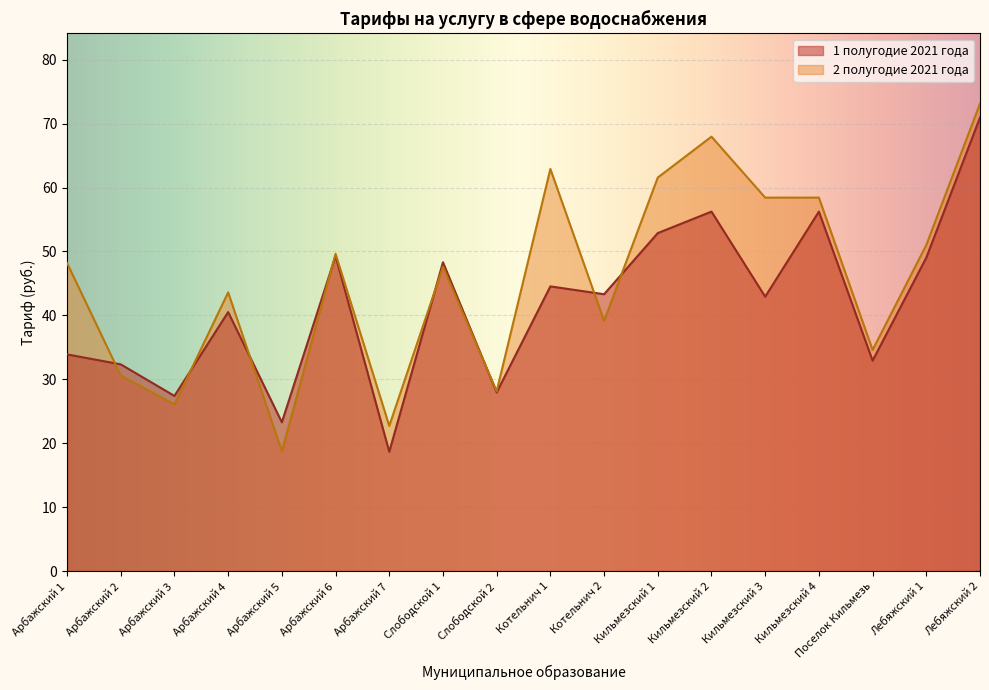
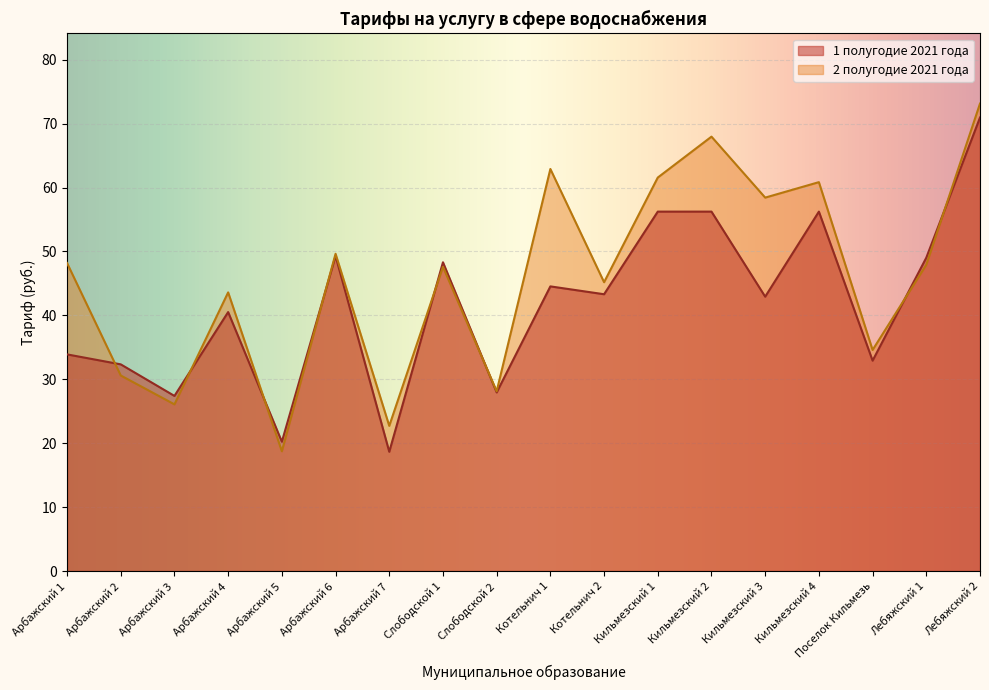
  {
    "1 полугодие 2021 года": {
      "Арбажский 1": 34,
      "Арбажский 2": 32,
      "Арбажский 3": 27,
      "Арбажский 4": 41,
-     "Арбажский 5": 23,
+     "Арбажский 5": 20,
      "Арбажский 7": 19,
      "Слободской 1": 48,
      "Котельнич 1": 45,
      "Котельнич 2": 43,
-     "Кильмезский 1": 53,
+     "Кильмезский 1": 56,
      "Кильмезский 2": 56,
      "Кильмезский 3": 43,
      "Кильмезский 4": 56,
      "Поселок Кильмезь": 33,
      "Лебяжский 1": 49,
      "Лебяжский 2": 71
    },
    "2 полугодие 2021 года": {
      "Арбажский 1": 48,
      "Арбажский 2": 31,
      "Арбажский 3": 26,
      "Арбажский 4": 44,
      "Арбажский 5": 19,
      "Арбажский 7": 23,
      "Слободской 1": 48,
      "Котельнич 1": 63,
-     "Котельнич 2": 39,
+     "Котельнич 2": 45,
      "Кильмезский 1": 62,
      "Кильмезский 2": 68,
      "Кильмезский 3": 58,
-     "Кильмезский 4": 58,
+     "Кильмезский 4": 61,
      "Поселок Кильмезь": 35,
-     "Лебяжский 1": 51,
+     "Лебяжский 1": 48,
      "Лебяжский 2": 73
    }
  }
